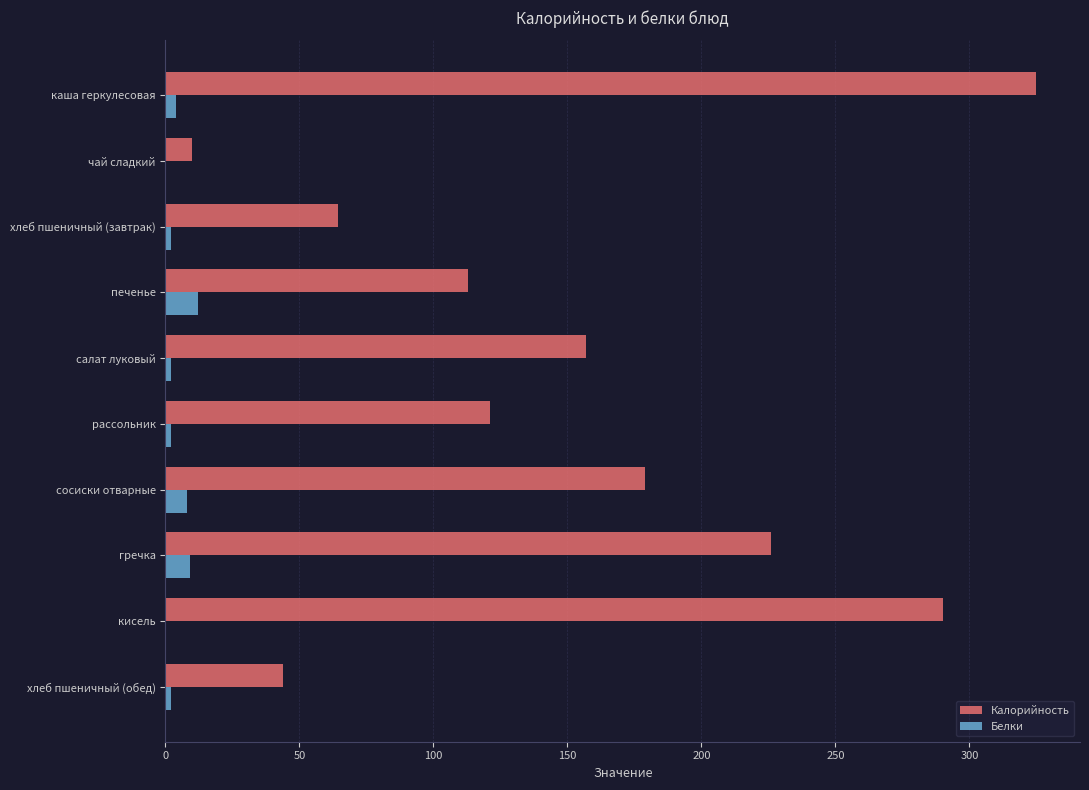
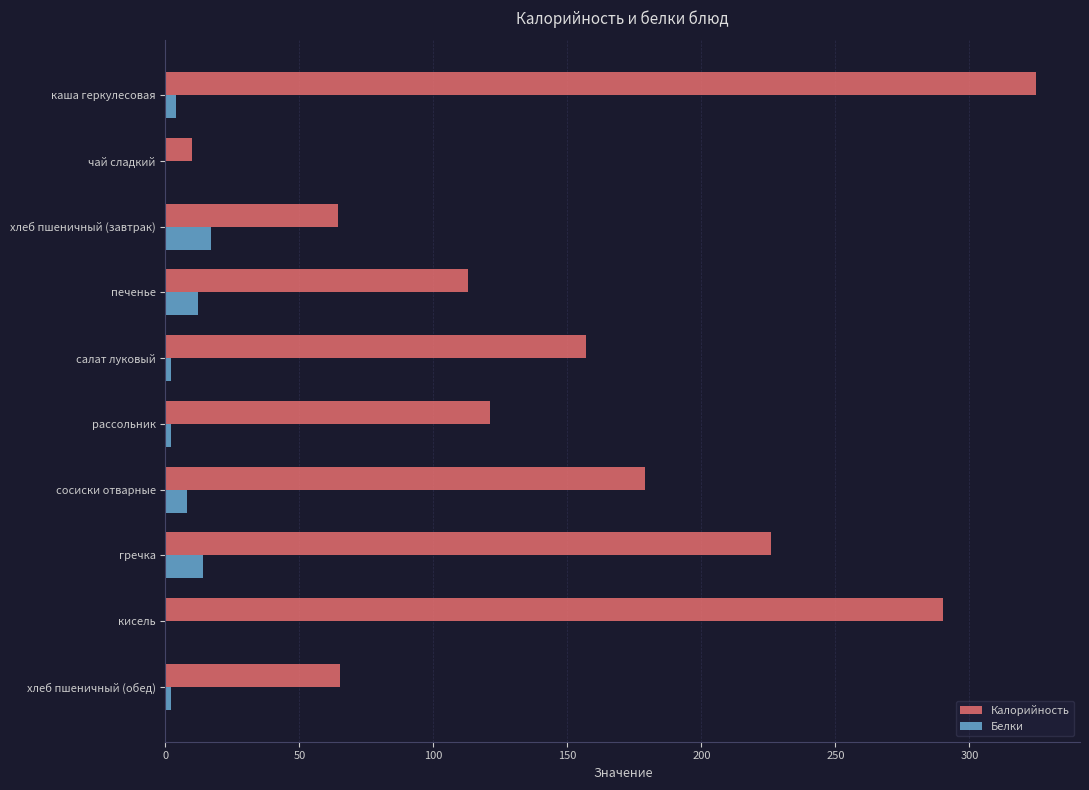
  {
    "Калорийность": {
      "каша геркулесовая": 325,
      "чай сладкий": 10,
      "хлеб пшеничный (завтрак)": 65,
      "печенье": 113,
      "салат луковый": 157,
      "рассольник": 121,
      "сосиски отварные": 179,
      "гречка": 226,
      "кисель": 290,
-     "хлеб пшеничный (обед)": 44
+     "хлеб пшеничный (обед)": 65
    },
    "Белки": {
      "каша геркулесовая": 4,
-     "хлеб пшеничный (завтрак)": 2,
+     "хлеб пшеничный (завтрак)": 17,
      "печенье": 12,
      "салат луковый": 2,
      "рассольник": 2,
      "сосиски отварные": 8,
-     "гречка": 9,
+     "гречка": 14,
      "кисель": 0,
      "хлеб пшеничный (обед)": 2
    }
  }
